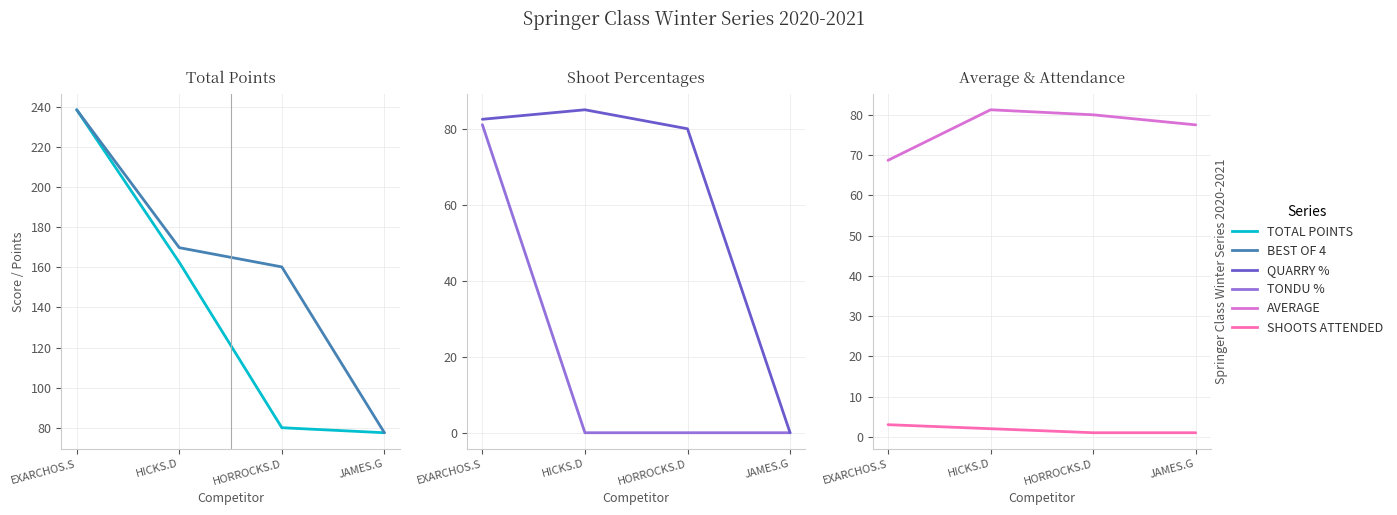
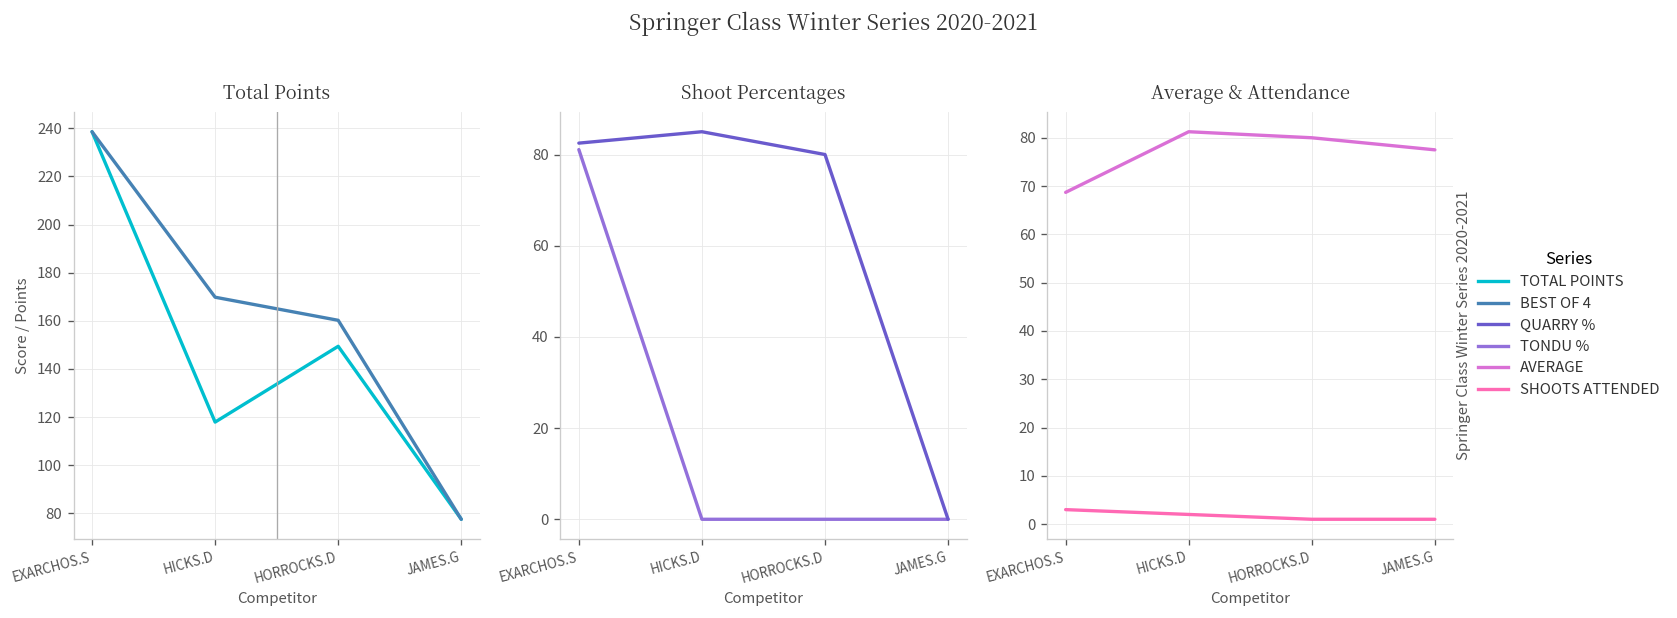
  {
    "Total Points": {
      "TOTAL POINTS": {
-       "HICKS.D": 163,
-       "HORROCKS.D": 80
+       "HICKS.D": 118,
+       "HORROCKS.D": 149
      },
      "BEST OF 4": {
        "HICKS.D": 170,
        "HORROCKS.D": 160
      }
    }
  }
